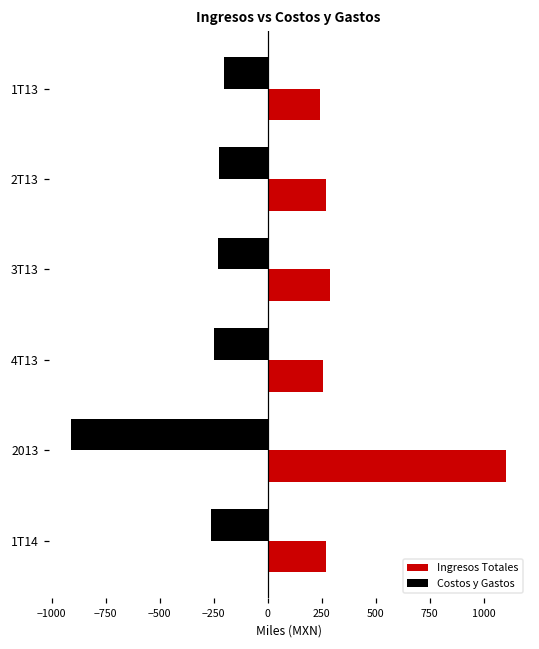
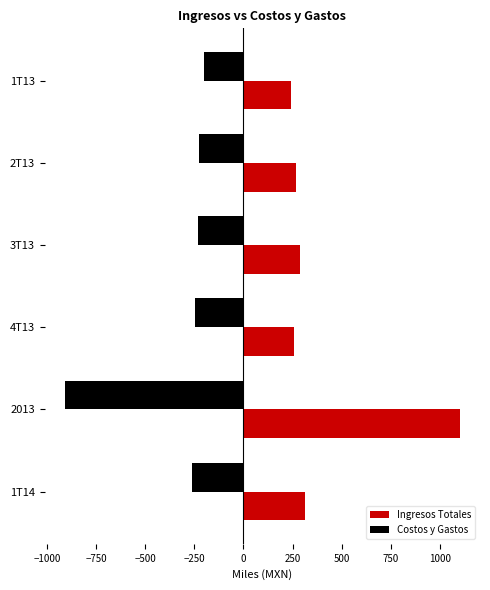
  {
    "Ingresos Totales": {
      "1T13": 240,
      "2T13": 270,
      "3T13": 290,
      "4T13": 260,
      "2013": 1100,
-     "1T14": 270
+     "1T14": 310
    },
    "Costos y Gastos": {
      "1T13": -200,
      "2T13": -230,
      "3T13": -230,
      "4T13": -250,
      "2013": -910,
      "1T14": -260
    }
  }
